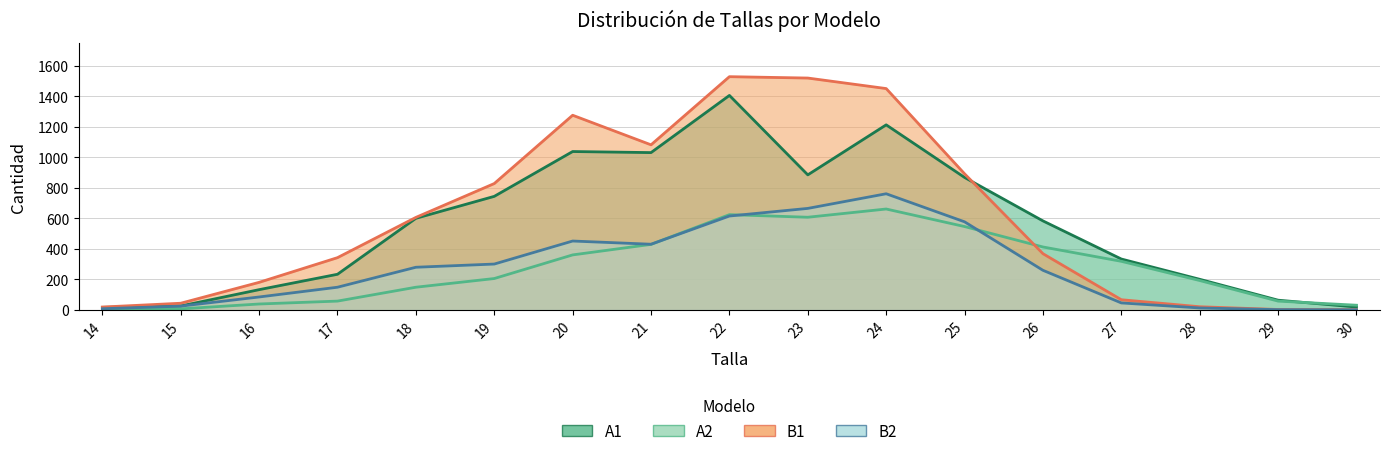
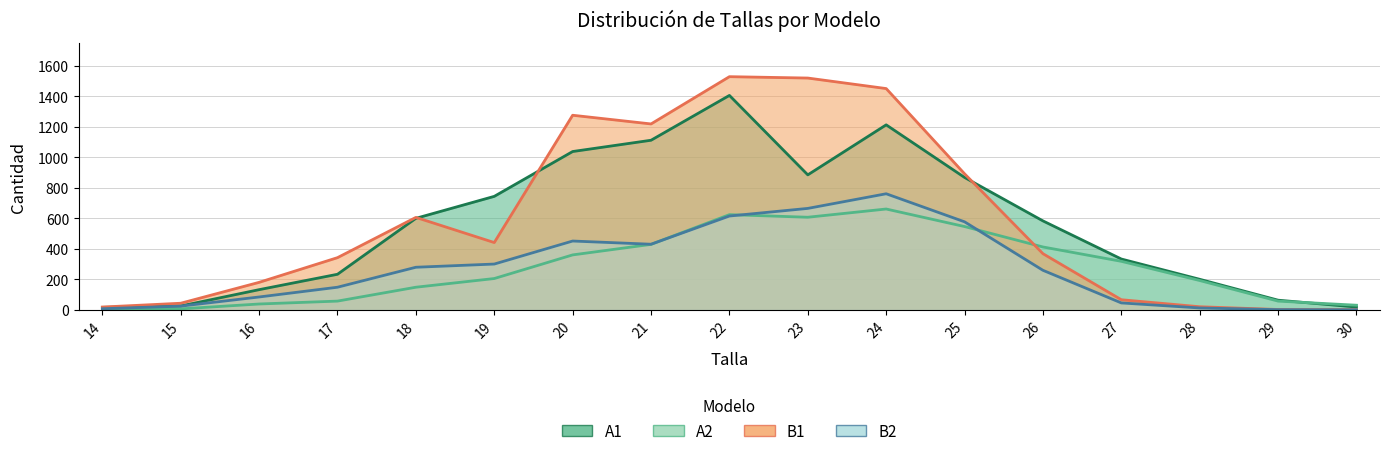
  {
    "A1": {
      "16": 130,
      "17": 230,
      "19": 740,
      "20": 1040,
-     "21": 1030,
+     "21": 1110,
      "22": 1410,
      "23": 890,
      "24": 1210,
      "25": 870,
      "26": 580
    },
    "B1": {
      "15": 40,
      "16": 180,
      "17": 340,
-     "19": 830,
+     "19": 440,
      "20": 1280,
-     "21": 1080,
+     "21": 1220,
      "22": 1530,
      "23": 1520,
      "24": 1450,
      "25": 890,
      "26": 370,
      "27": 70
    }
  }
